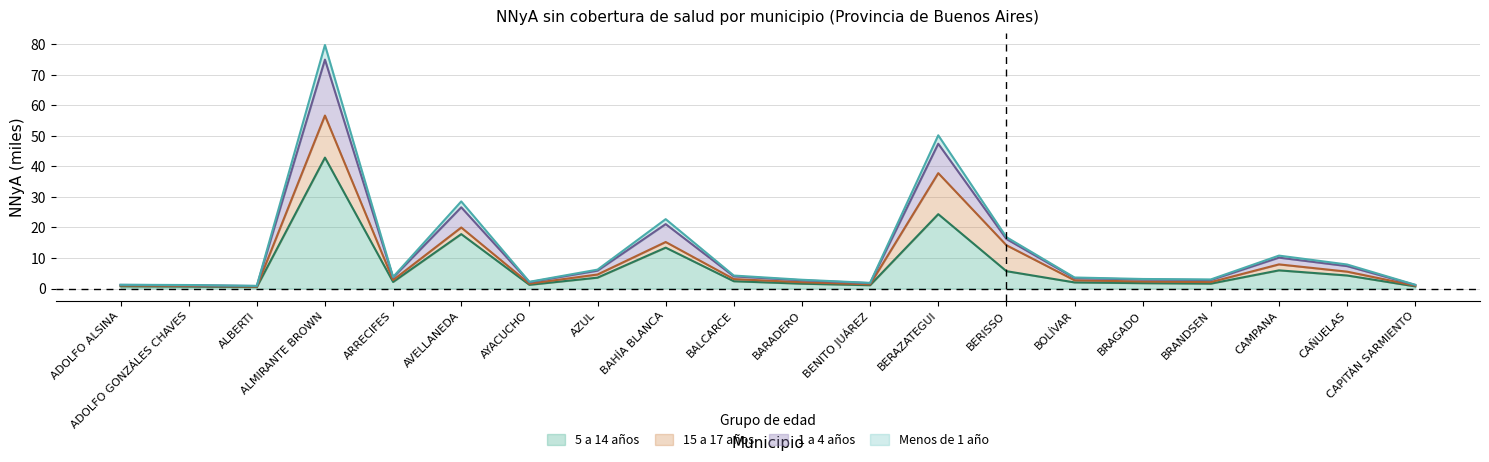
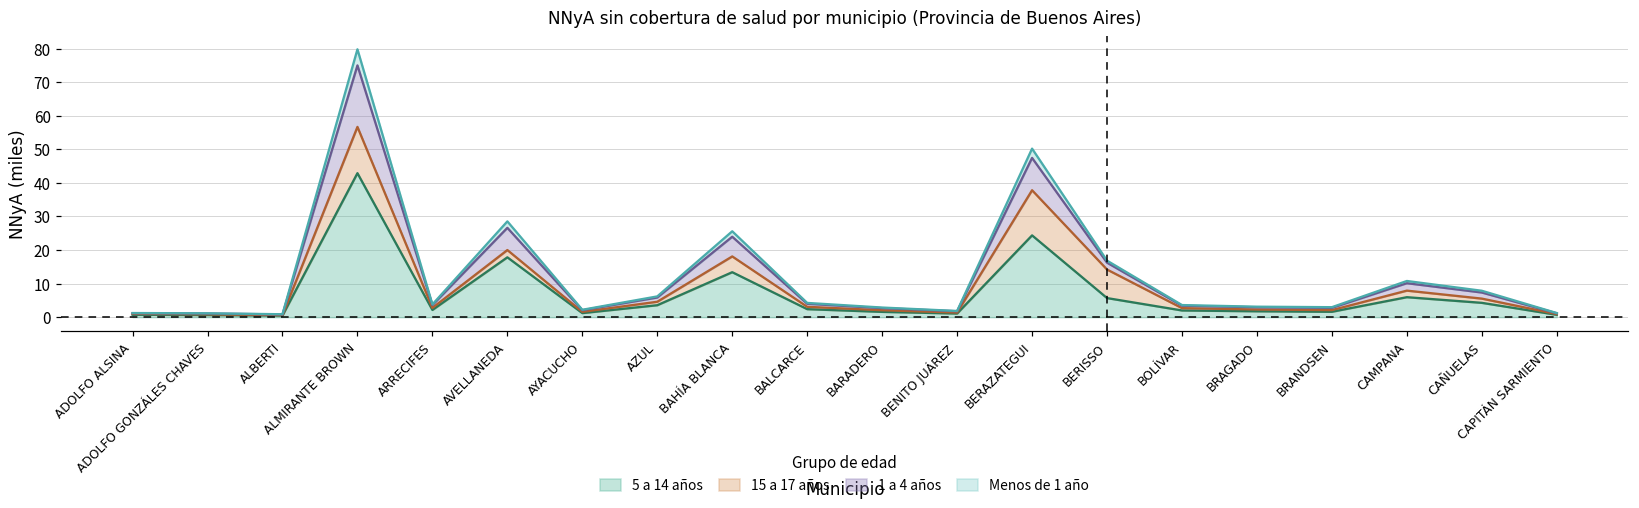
  {
    "15 a 17 años": {
      "ALMIRANTE BROWN": 14,
      "AVELLANEDA": 2,
      "AZUL": 1,
-     "BAHÍA BLANCA": 2,
+     "BAHÍA BLANCA": 5,
      "BERAZATEGUI": 13,
      "BERISSO": 8,
      "CAMPANA": 2,
      "CAÑUELAS": 1
    }
  }
